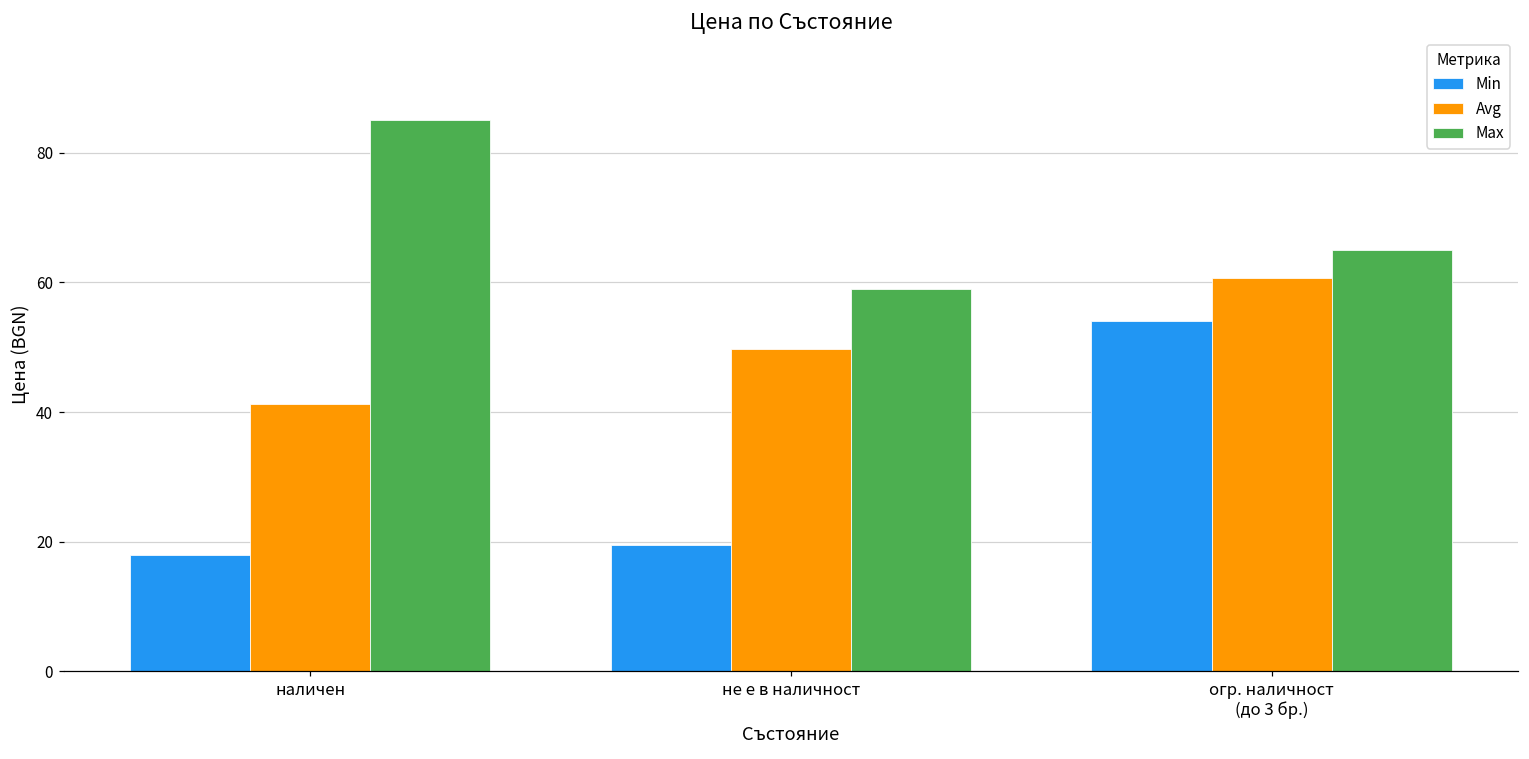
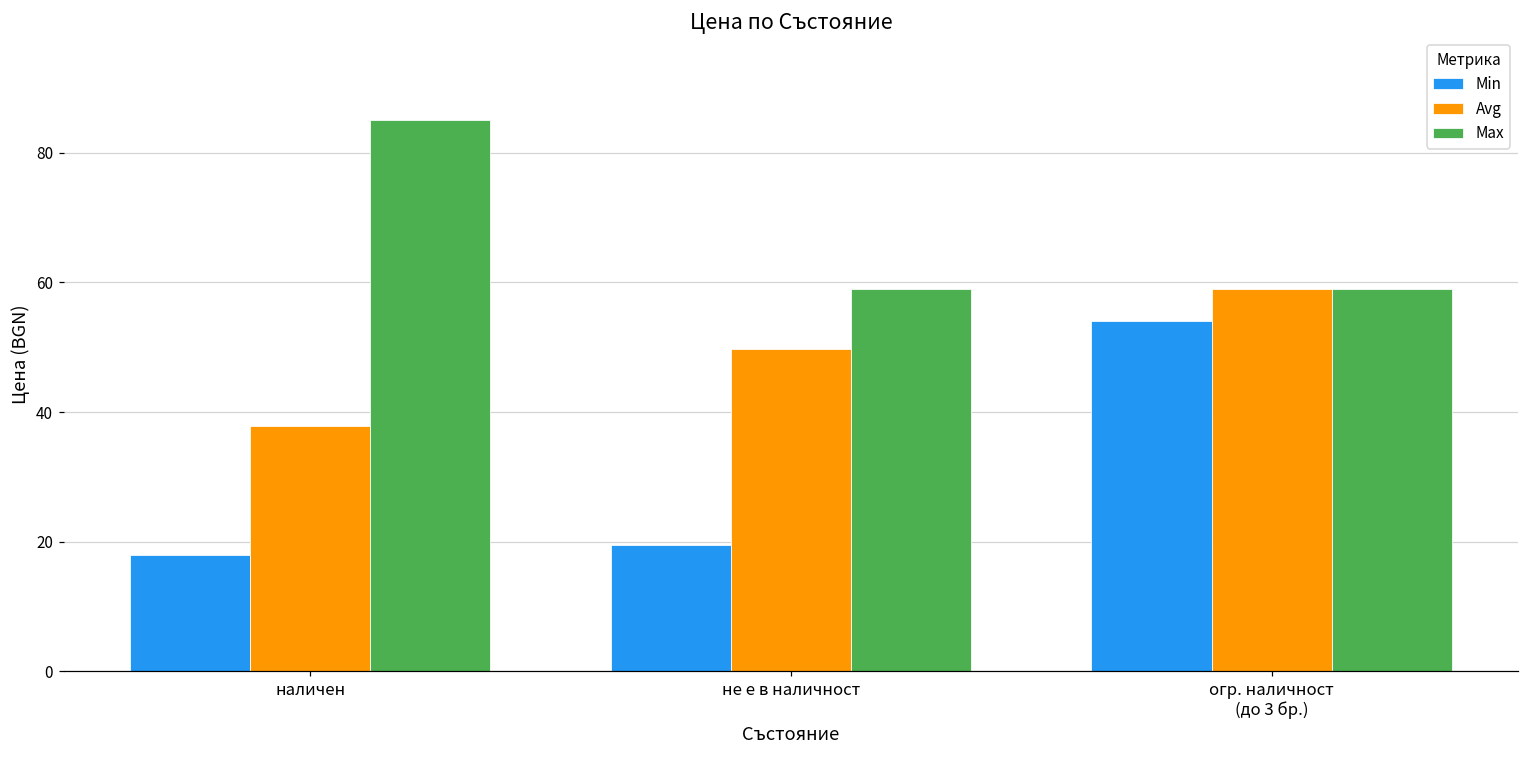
  {
    "Min": {
      "наличен": 18,
      "не е в наличност": 20,
      "огр. наличност (до 3 бр.)": 54
    },
    "Avg": {
-     "наличен": 41,
+     "наличен": 38,
      "не е в наличност": 50,
-     "огр. наличност (до 3 бр.)": 61
+     "огр. наличност (до 3 бр.)": 59
    },
    "Max": {
      "наличен": 85,
      "не е в наличност": 59,
-     "огр. наличност (до 3 бр.)": 65
+     "огр. наличност (до 3 бр.)": 59
    }
  }
